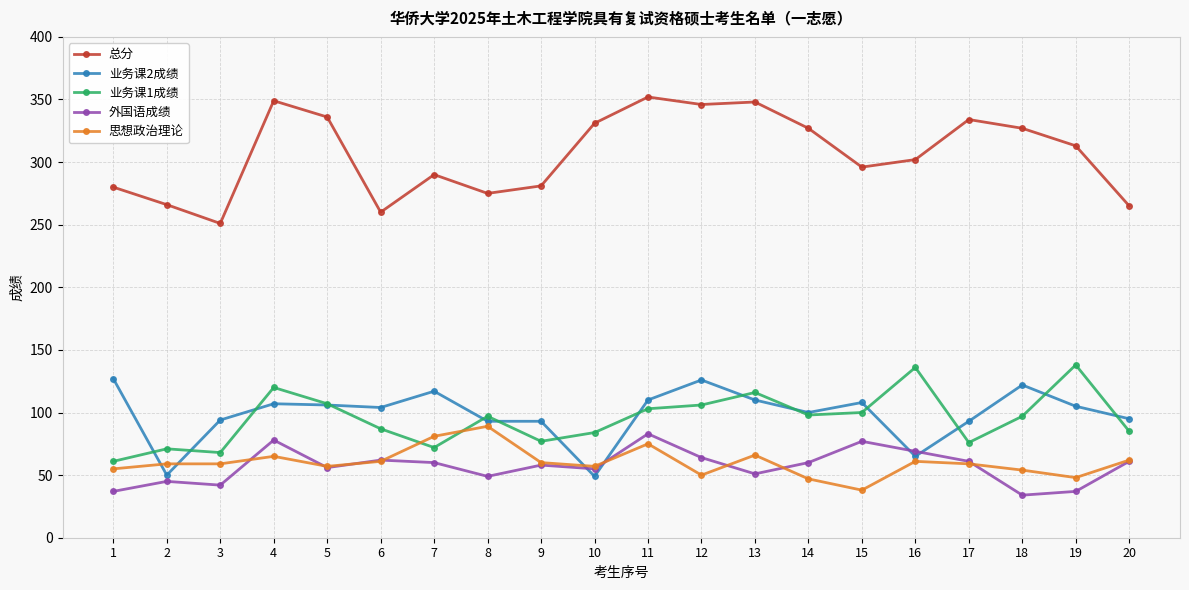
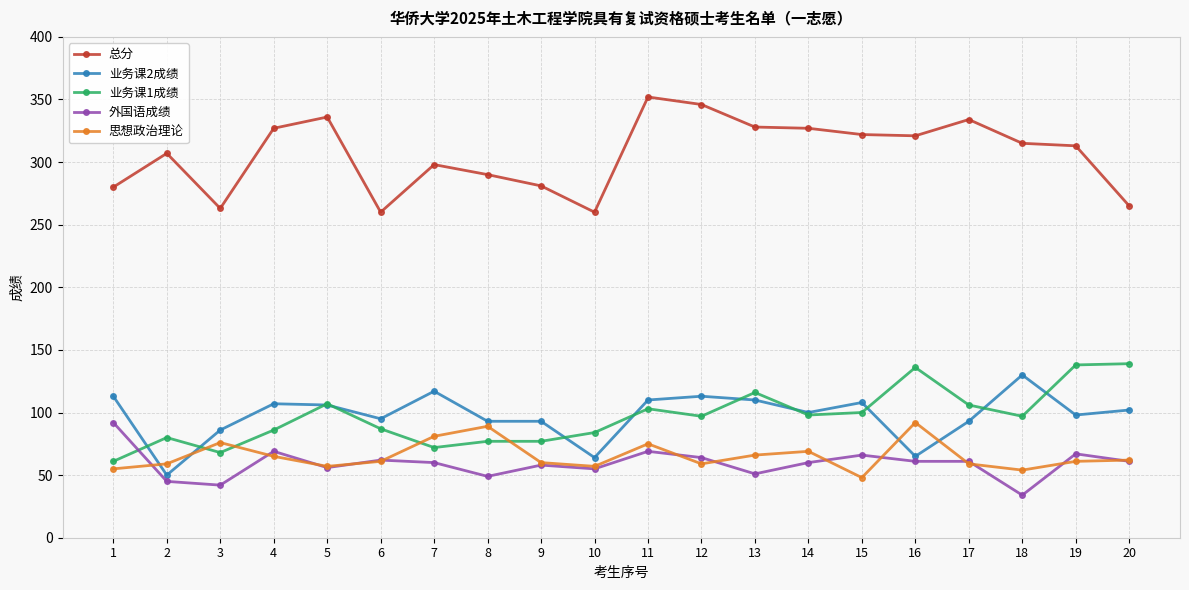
  {
    "总分": {
      "1": 280,
-     "2": 266,
-     "3": 251,
-     "4": 349,
+     "2": 307,
+     "3": 263,
+     "4": 327,
      "5": 336,
      "6": 260,
-     "7": 290,
-     "8": 275,
+     "7": 298,
+     "8": 290,
      "9": 281,
-     "10": 331,
+     "10": 260,
      "11": 352,
      "12": 346,
-     "13": 348,
+     "13": 328,
      "14": 327,
-     "15": 296,
-     "16": 302,
+     "15": 322,
+     "16": 321,
      "17": 334,
-     "18": 327,
+     "18": 315,
      "19": 313,
      "20": 265
    },
    "业务课2成绩": {
-     "1": 127,
+     "1": 113,
      "2": 50,
-     "3": 94,
+     "3": 86,
      "4": 107,
-     "6": 104,
+     "6": 95,
      "7": 117,
      "8": 93,
      "9": 93,
-     "10": 49,
+     "10": 64,
      "11": 110,
-     "12": 126,
+     "12": 113,
      "13": 110,
      "15": 108,
      "16": 65,
      "17": 93,
-     "18": 122,
-     "19": 105,
-     "20": 95
+     "18": 130,
+     "19": 98,
+     "20": 102
    },
    "业务课1成绩": {
      "1": 61,
-     "2": 71,
+     "2": 80,
      "3": 68,
-     "4": 120,
+     "4": 86,
      "6": 87,
      "7": 72,
-     "8": 97,
+     "8": 77,
      "9": 77,
      "10": 84,
      "11": 103,
-     "12": 106,
+     "12": 97,
      "13": 116,
      "15": 100,
      "16": 136,
-     "17": 76,
+     "17": 106,
      "18": 97,
      "19": 138,
-     "20": 85
+     "20": 139
    },
    "外国语成绩": {
-     "1": 37,
+     "1": 92,
      "2": 45,
      "3": 42,
-     "4": 78,
+     "4": 69,
      "7": 60,
      "8": 49,
-     "11": 83,
+     "11": 69,
      "12": 64,
      "13": 51,
      "14": 60,
-     "15": 77,
-     "16": 69,
+     "15": 66,
+     "16": 61,
      "18": 34,
-     "19": 37
+     "19": 67
    },
    "思想政治理论": {
      "1": 55,
      "2": 59,
-     "3": 59,
+     "3": 76,
      "4": 65,
      "7": 81,
      "8": 89,
      "11": 75,
-     "12": 50,
+     "12": 59,
      "13": 66,
-     "14": 47,
-     "15": 38,
-     "16": 61,
+     "14": 69,
+     "15": 48,
+     "16": 92,
      "18": 54,
-     "19": 48
+     "19": 61
    }
  }
